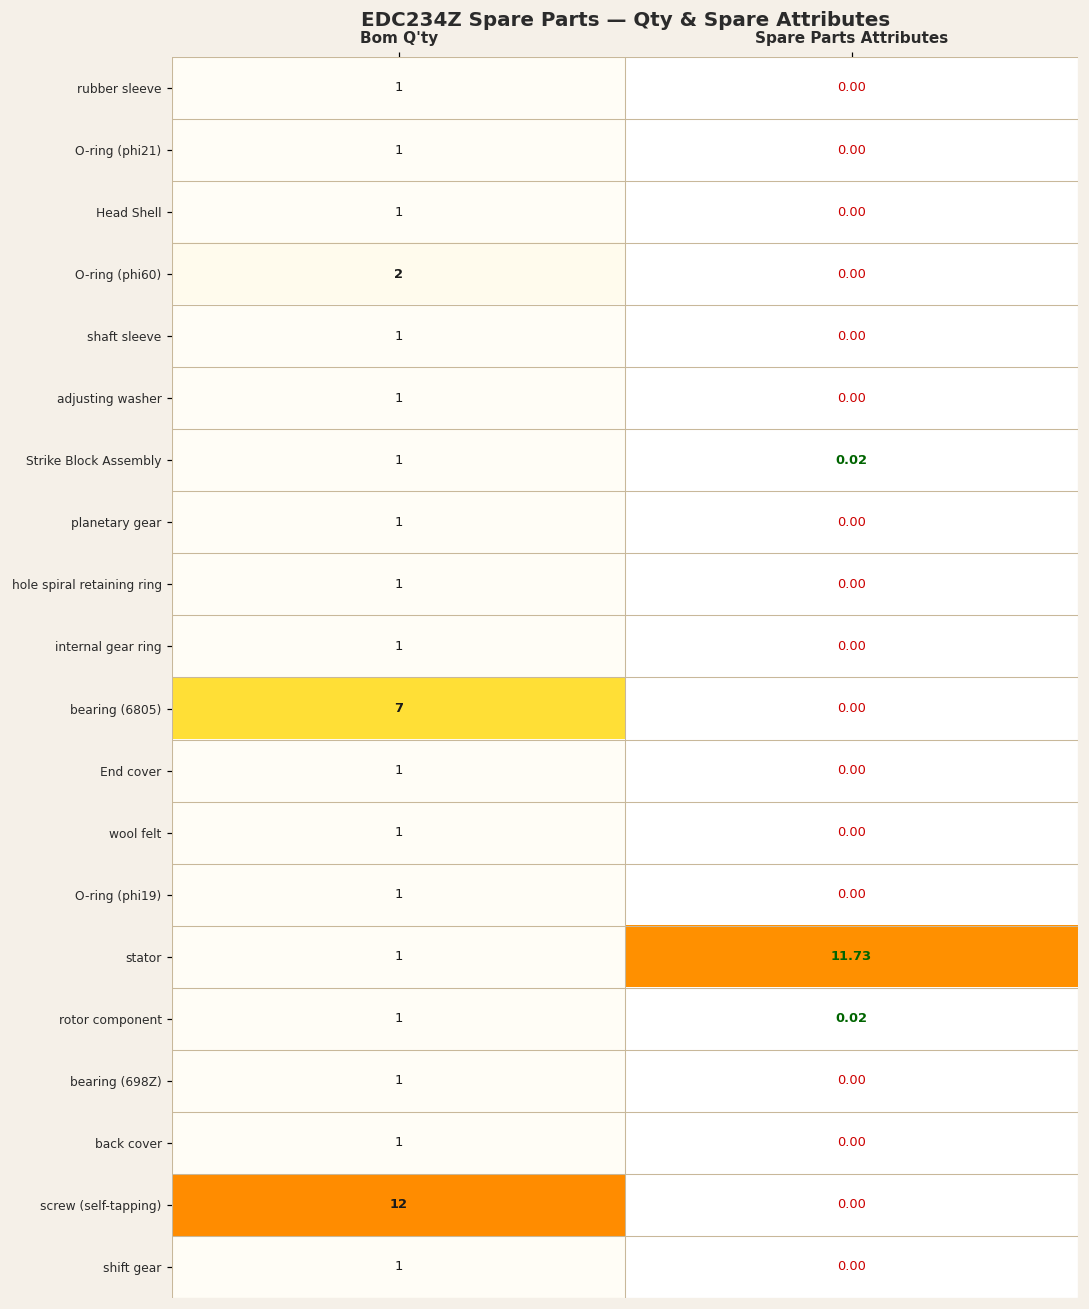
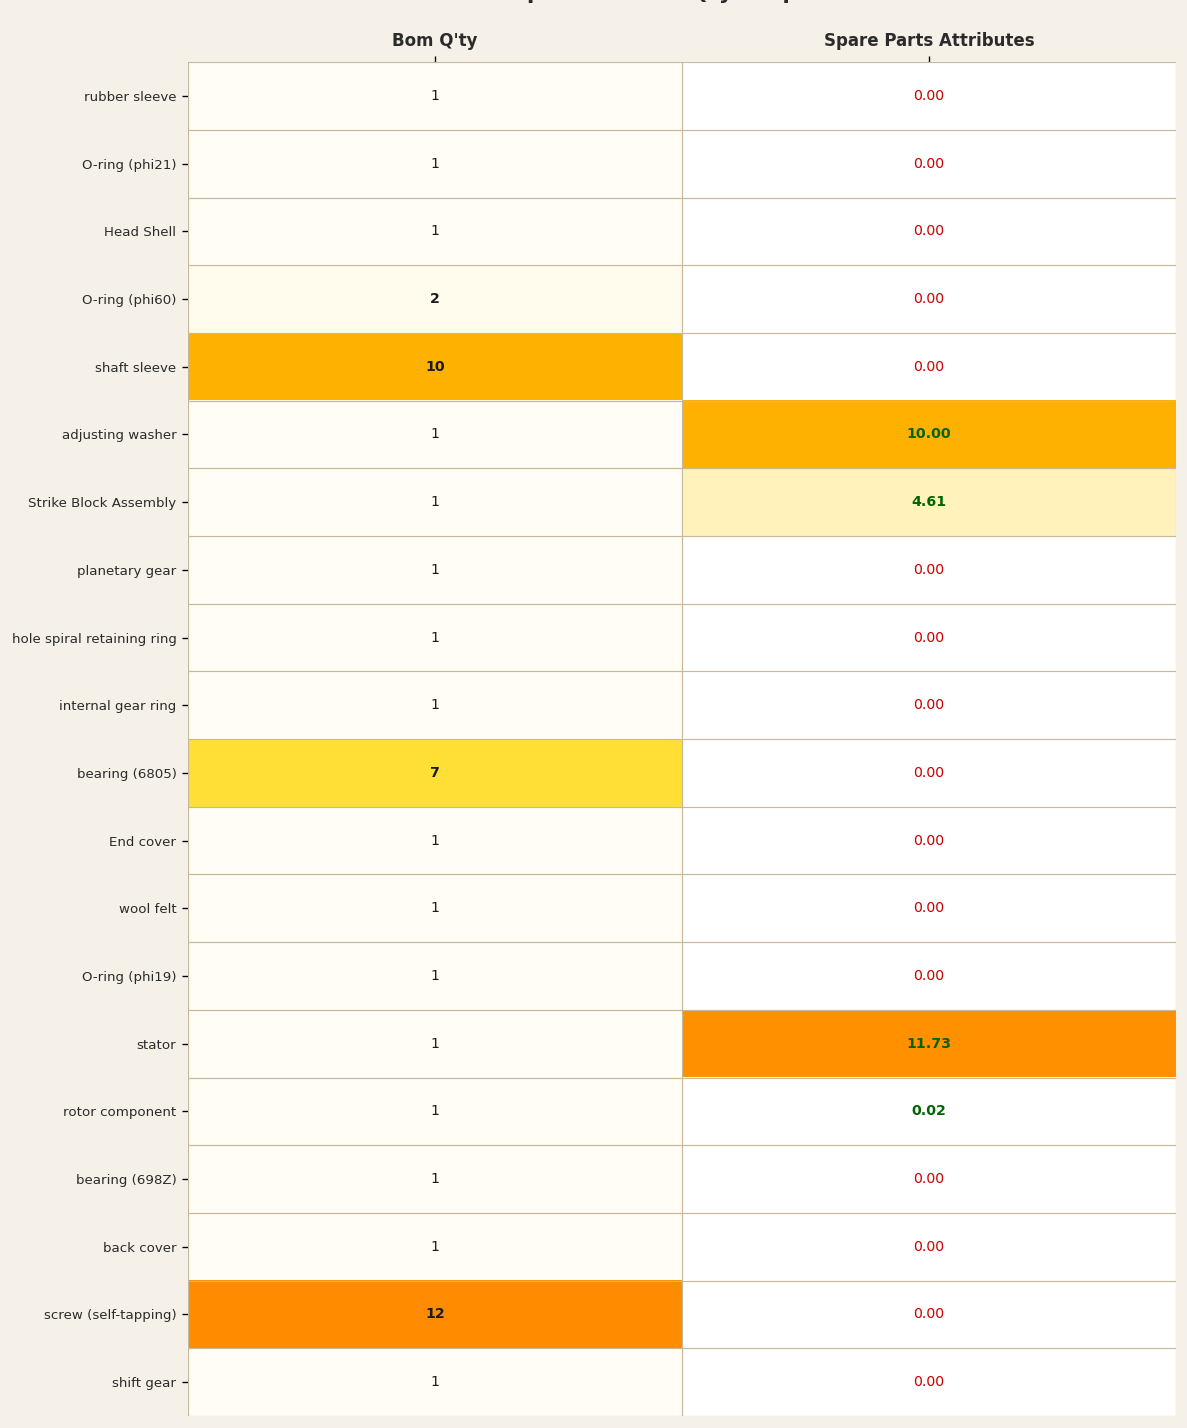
  {
    "rubber sleeve": {
      "Bom Q'ty": 1,
      "Spare Parts Attributes": 0.00
    },
    "O-ring (phi21)": {
      "Bom Q'ty": 1,
      "Spare Parts Attributes": 0.00
    },
    "Head Shell": {
      "Bom Q'ty": 1,
      "Spare Parts Attributes": 0.00
    },
    "O-ring (phi60)": {
      "Bom Q'ty": 2,
      "Spare Parts Attributes": 0.00
    },
    "shaft sleeve": {
-     "Bom Q'ty": 1,
+     "Bom Q'ty": 10,
      "Spare Parts Attributes": 0.00
    },
    "adjusting washer": {
      "Bom Q'ty": 1,
-     "Spare Parts Attributes": 0.00
+     "Spare Parts Attributes": 10.00
    },
    "Strike Block Assembly": {
      "Bom Q'ty": 1,
-     "Spare Parts Attributes": 0.02
+     "Spare Parts Attributes": 4.61
    },
    "planetary gear": {
      "Bom Q'ty": 1,
      "Spare Parts Attributes": 0.00
    },
    "hole spiral retaining ring": {
      "Bom Q'ty": 1,
      "Spare Parts Attributes": 0.00
    },
    "internal gear ring": {
      "Bom Q'ty": 1,
      "Spare Parts Attributes": 0.00
    },
    "bearing (6805)": {
      "Bom Q'ty": 7,
      "Spare Parts Attributes": 0.00
    },
    "End cover": {
      "Bom Q'ty": 1,
      "Spare Parts Attributes": 0.00
    },
    "wool felt": {
      "Bom Q'ty": 1,
      "Spare Parts Attributes": 0.00
    },
    "O-ring (phi19)": {
      "Bom Q'ty": 1,
      "Spare Parts Attributes": 0.00
    },
    "stator": {
      "Bom Q'ty": 1,
      "Spare Parts Attributes": 11.73
    },
    "rotor component": {
      "Bom Q'ty": 1,
      "Spare Parts Attributes": 0.02
    },
    "bearing (698Z)": {
      "Bom Q'ty": 1,
      "Spare Parts Attributes": 0.00
    },
    "back cover": {
      "Bom Q'ty": 1,
      "Spare Parts Attributes": 0.00
    },
    "screw (self-tapping)": {
      "Bom Q'ty": 12,
      "Spare Parts Attributes": 0.00
    },
    "shift gear": {
      "Bom Q'ty": 1,
      "Spare Parts Attributes": 0.00
    }
  }
